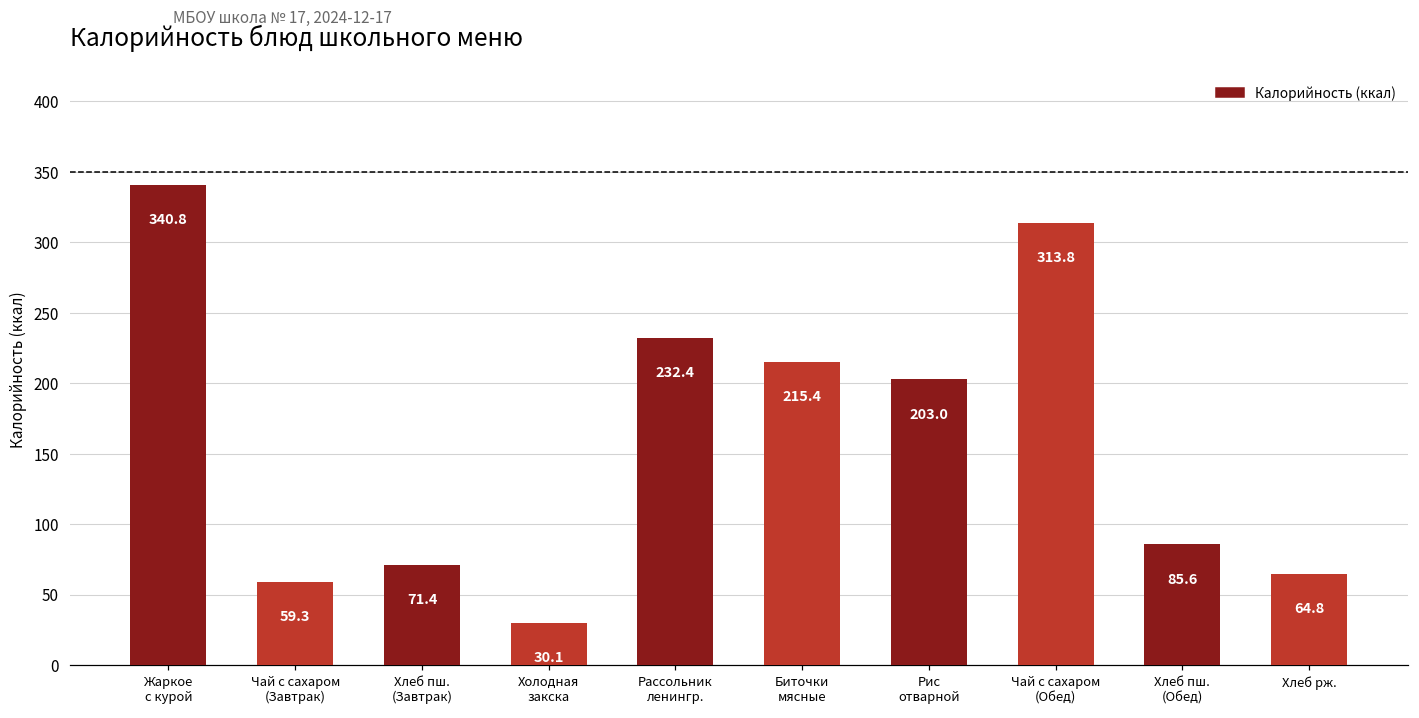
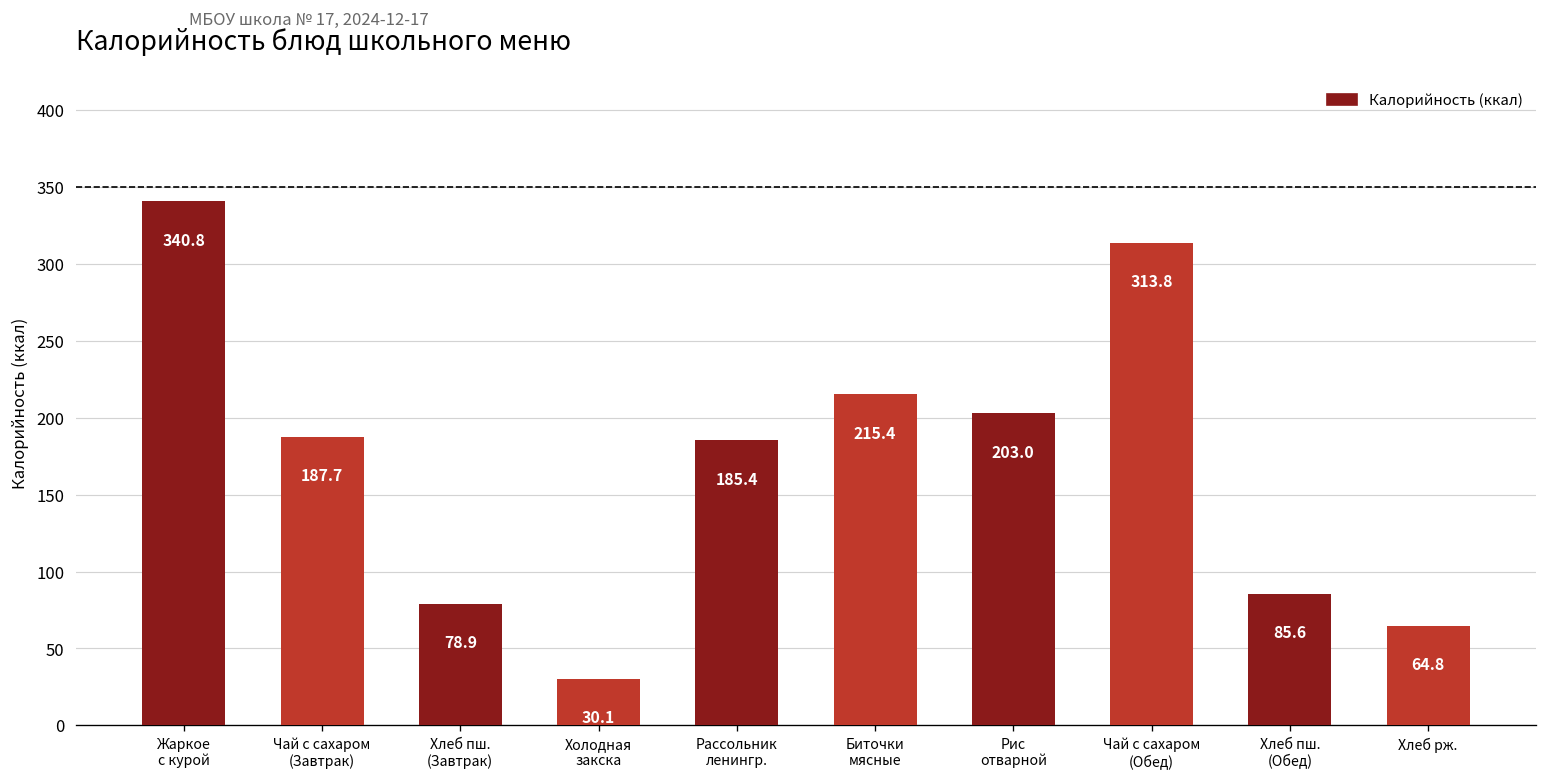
  {
    "Жаркое с курой": 340.8,
-   "Чай с сахаром (Завтрак)": 59.3,
-   "Хлеб пш. (Завтрак)": 71.4,
+   "Чай с сахаром (Завтрак)": 187.7,
+   "Хлеб пш. (Завтрак)": 78.9,
    "Холодная закска": 30.1,
-   "Рассольник ленингр.": 232.4,
+   "Рассольник ленингр.": 185.4,
    "Биточки мясные": 215.4,
    "Рис отварной": 203.0,
    "Чай с сахаром (Обед)": 313.8,
    "Хлеб пш. (Обед)": 85.6,
    "Хлеб рж.": 64.8
  }
